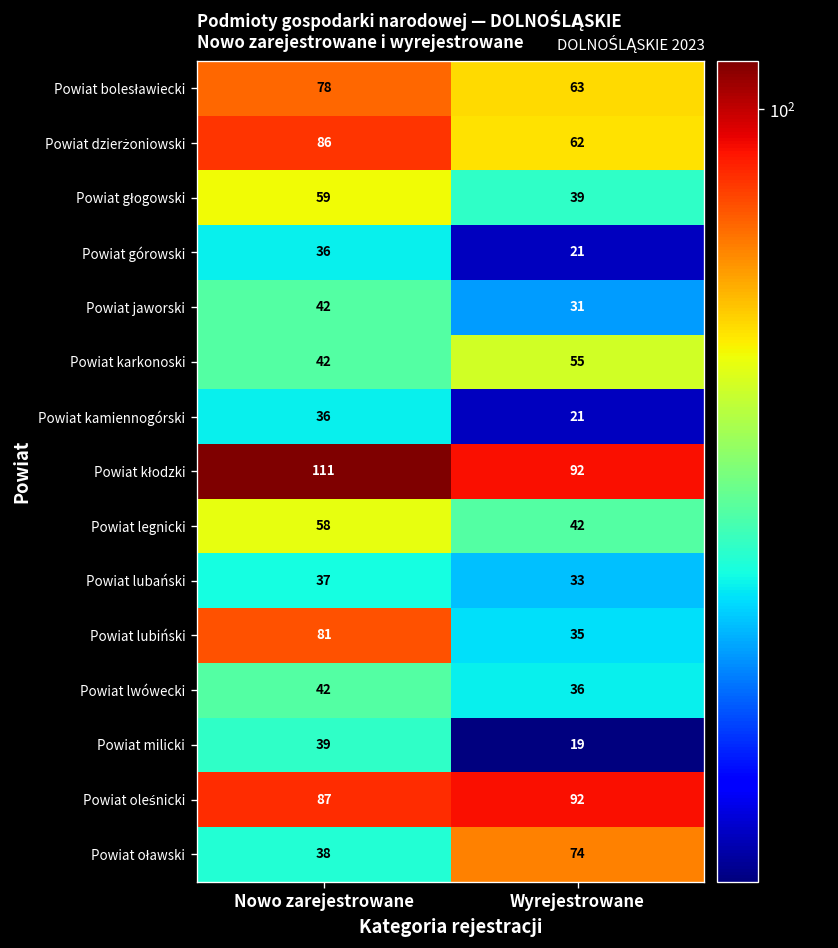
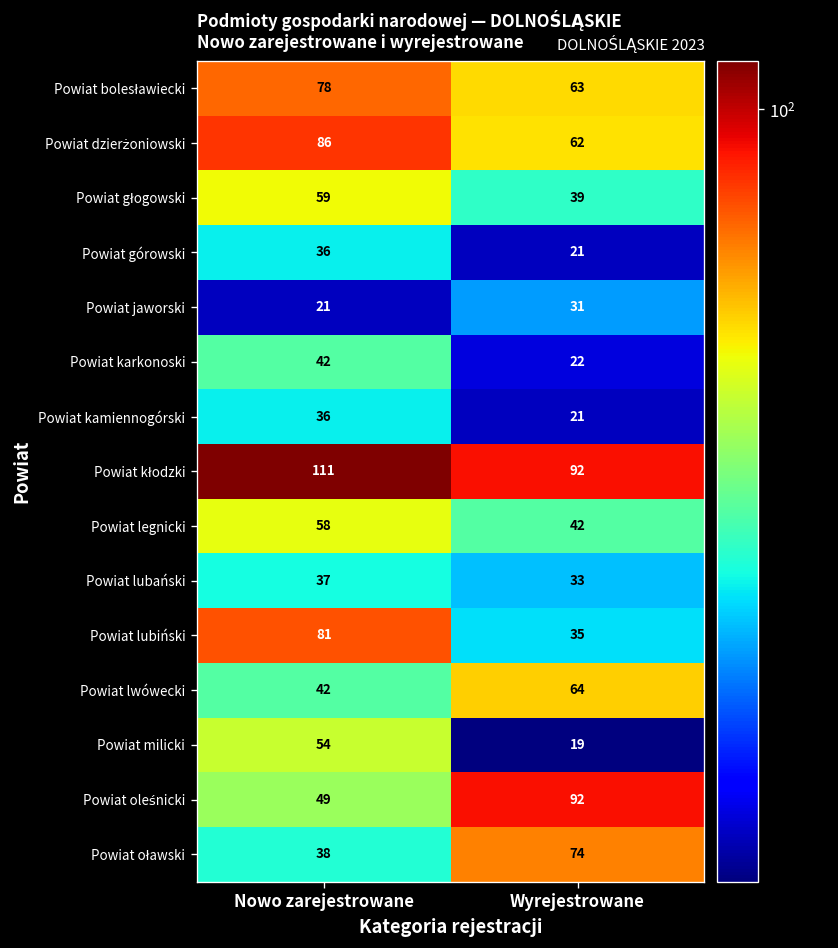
  {
    "Powiat bolesławiecki": {
      "Nowo zarejestrowane": 78,
      "Wyrejestrowane": 63
    },
    "Powiat dzierżoniowski": {
      "Nowo zarejestrowane": 86,
      "Wyrejestrowane": 62
    },
    "Powiat głogowski": {
      "Nowo zarejestrowane": 59,
      "Wyrejestrowane": 39
    },
    "Powiat górowski": {
      "Nowo zarejestrowane": 36,
      "Wyrejestrowane": 21
    },
    "Powiat jaworski": {
-     "Nowo zarejestrowane": 42,
+     "Nowo zarejestrowane": 21,
      "Wyrejestrowane": 31
    },
    "Powiat karkonoski": {
      "Nowo zarejestrowane": 42,
-     "Wyrejestrowane": 55
+     "Wyrejestrowane": 22
    },
    "Powiat kamiennogórski": {
      "Nowo zarejestrowane": 36,
      "Wyrejestrowane": 21
    },
    "Powiat kłodzki": {
      "Nowo zarejestrowane": 111,
      "Wyrejestrowane": 92
    },
    "Powiat legnicki": {
      "Nowo zarejestrowane": 58,
      "Wyrejestrowane": 42
    },
    "Powiat lubański": {
      "Nowo zarejestrowane": 37,
      "Wyrejestrowane": 33
    },
    "Powiat lubiński": {
      "Nowo zarejestrowane": 81,
      "Wyrejestrowane": 35
    },
    "Powiat lwówecki": {
      "Nowo zarejestrowane": 42,
-     "Wyrejestrowane": 36
+     "Wyrejestrowane": 64
    },
    "Powiat milicki": {
-     "Nowo zarejestrowane": 39,
+     "Nowo zarejestrowane": 54,
      "Wyrejestrowane": 19
    },
    "Powiat oleśnicki": {
-     "Nowo zarejestrowane": 87,
+     "Nowo zarejestrowane": 49,
      "Wyrejestrowane": 92
    },
    "Powiat oławski": {
      "Nowo zarejestrowane": 38,
      "Wyrejestrowane": 74
    }
  }
